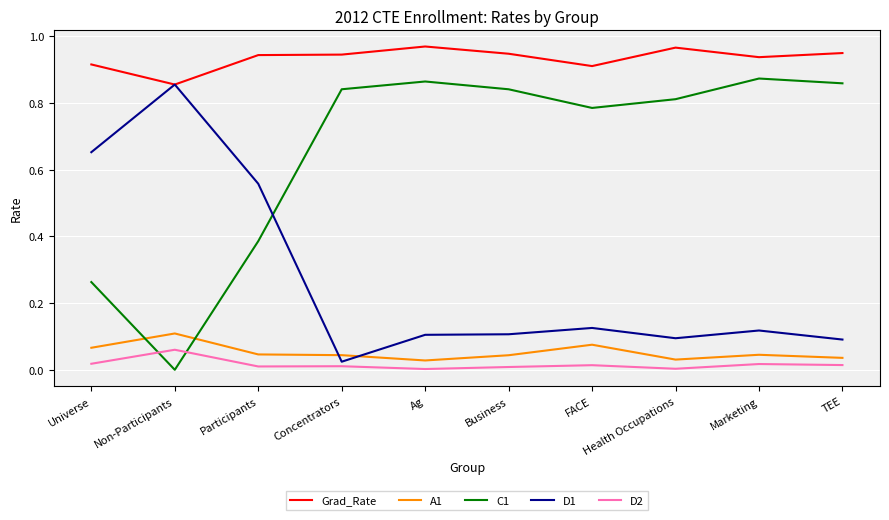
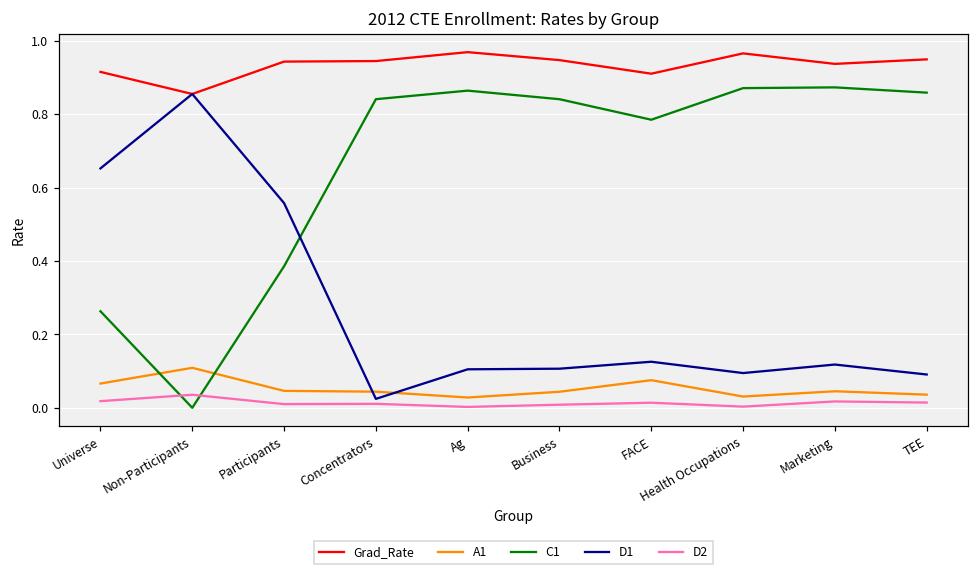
  {
    "Grad_Rate": {
      "Universe": 0.92,
      "Participants": 0.94,
      "Concentrators": 0.95,
      "Ag": 0.97,
      "Business": 0.95,
      "FACE": 0.91,
      "Health Occupations": 0.97,
      "Marketing": 0.94,
      "TEE": 0.95
    },
    "A1": {
      "Universe": 0.07,
      "Non-Participants": 0.11,
      "Participants": 0.05,
      "Concentrators": 0.04,
      "Ag": 0.03,
      "Business": 0.04,
      "FACE": 0.08,
      "Health Occupations": 0.03,
      "Marketing": 0.05,
      "TEE": 0.04
    },
    "C1": {
      "Universe": 0.26,
      "Non-Participants": 0.00,
      "Participants": 0.39,
      "Concentrators": 0.84,
      "Ag": 0.86,
      "Business": 0.84,
      "FACE": 0.79,
-     "Health Occupations": 0.81,
+     "Health Occupations": 0.87,
      "Marketing": 0.87,
      "TEE": 0.86
    },
    "D1": {
      "Universe": 0.65,
      "Participants": 0.56,
      "Concentrators": 0.02,
      "Ag": 0.10,
      "Business": 0.11,
      "FACE": 0.13,
      "Health Occupations": 0.09,
      "Marketing": 0.12,
      "TEE": 0.09
    },
    "D2": {
      "Universe": 0.02,
-     "Non-Participants": 0.06,
+     "Non-Participants": 0.04,
      "Participants": 0.01,
      "Concentrators": 0.01,
      "Ag": 0.00,
      "Business": 0.01,
      "FACE": 0.01,
      "Health Occupations": 0.00,
      "Marketing": 0.02,
      "TEE": 0.01
    }
  }
